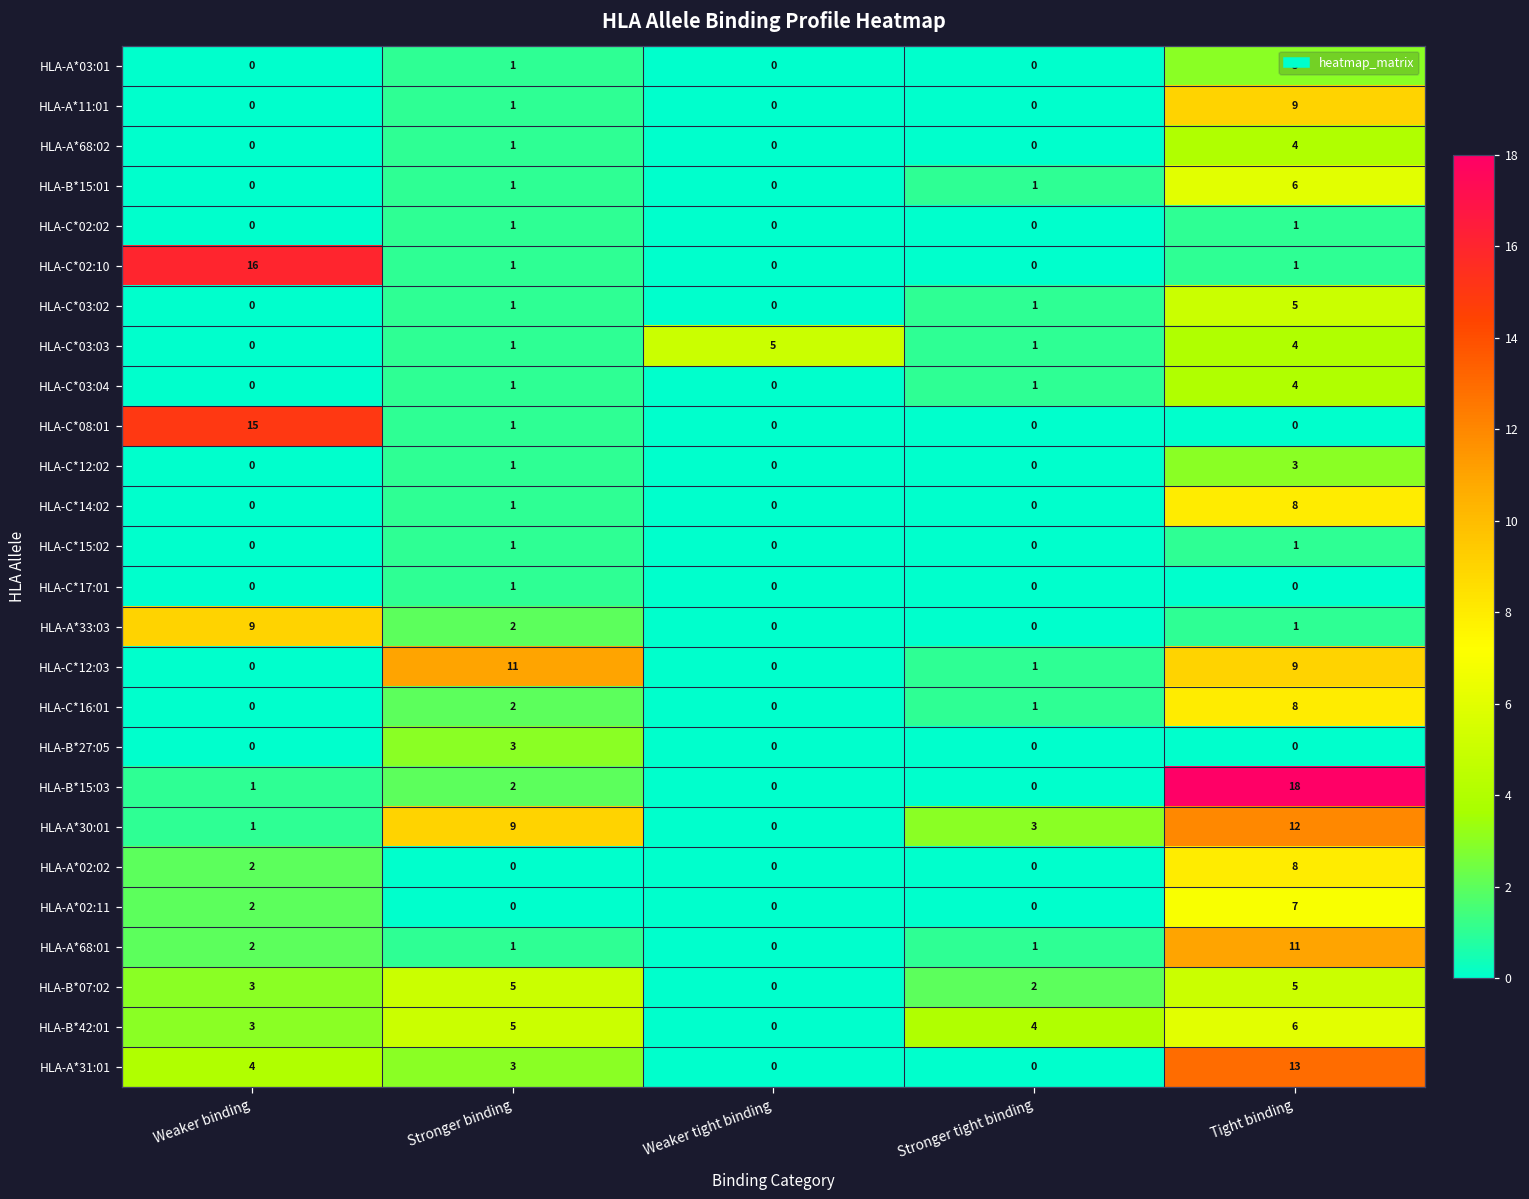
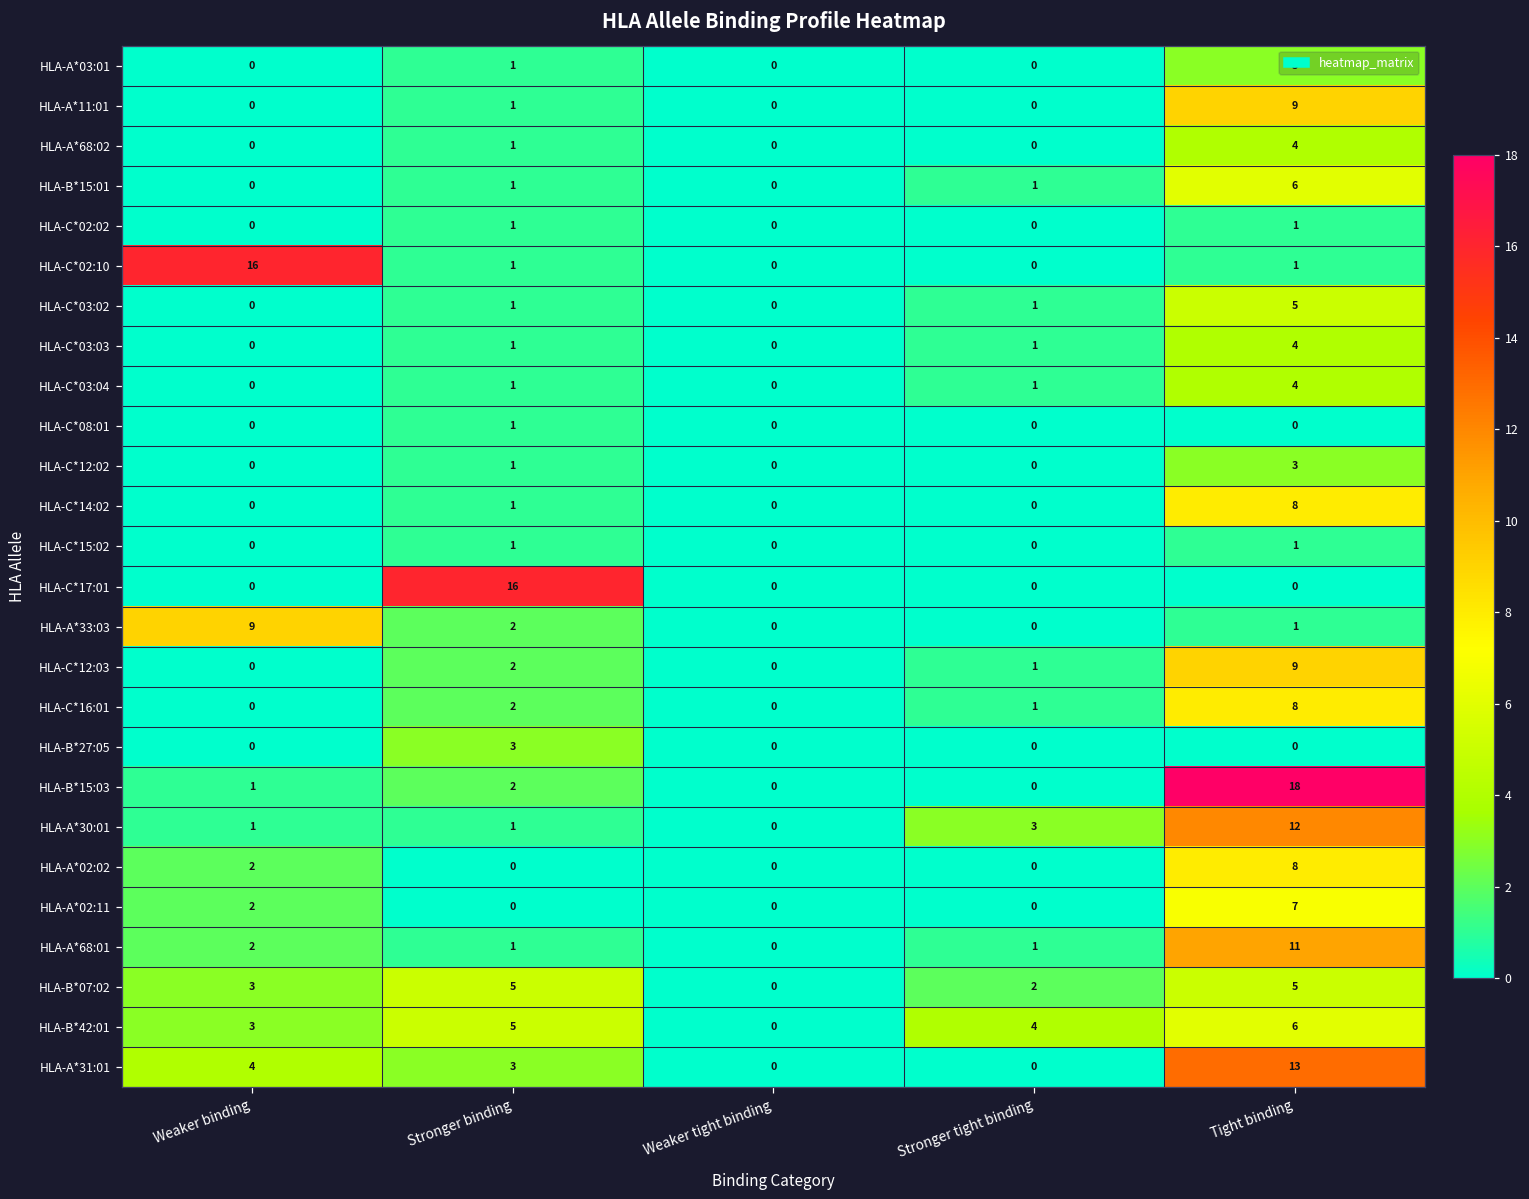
  {
    "HLA-A*03:01": {
      "Weaker binding": 0,
      "Stronger binding": 1,
      "Weaker tight binding": 0,
      "Stronger tight binding": 0
    },
    "HLA-A*11:01": {
      "Weaker binding": 0,
      "Stronger binding": 1,
      "Weaker tight binding": 0,
      "Stronger tight binding": 0,
      "Tight binding": 9
    },
    "HLA-A*68:02": {
      "Weaker binding": 0,
      "Stronger binding": 1,
      "Weaker tight binding": 0,
      "Stronger tight binding": 0,
      "Tight binding": 4
    },
    "HLA-B*15:01": {
      "Weaker binding": 0,
      "Stronger binding": 1,
      "Weaker tight binding": 0,
      "Stronger tight binding": 1,
      "Tight binding": 6
    },
    "HLA-C*02:02": {
      "Weaker binding": 0,
      "Stronger binding": 1,
      "Weaker tight binding": 0,
      "Stronger tight binding": 0,
      "Tight binding": 1
    },
    "HLA-C*02:10": {
      "Weaker binding": 16,
      "Stronger binding": 1,
      "Weaker tight binding": 0,
      "Stronger tight binding": 0,
      "Tight binding": 1
    },
    "HLA-C*03:02": {
      "Weaker binding": 0,
      "Stronger binding": 1,
      "Weaker tight binding": 0,
      "Stronger tight binding": 1,
      "Tight binding": 5
    },
    "HLA-C*03:03": {
      "Weaker binding": 0,
      "Stronger binding": 1,
-     "Weaker tight binding": 5,
+     "Weaker tight binding": 0,
      "Stronger tight binding": 1,
      "Tight binding": 4
    },
    "HLA-C*03:04": {
      "Weaker binding": 0,
      "Stronger binding": 1,
      "Weaker tight binding": 0,
      "Stronger tight binding": 1,
      "Tight binding": 4
    },
    "HLA-C*08:01": {
-     "Weaker binding": 15,
+     "Weaker binding": 0,
      "Stronger binding": 1,
      "Weaker tight binding": 0,
      "Stronger tight binding": 0,
      "Tight binding": 0
    },
    "HLA-C*12:02": {
      "Weaker binding": 0,
      "Stronger binding": 1,
      "Weaker tight binding": 0,
      "Stronger tight binding": 0,
      "Tight binding": 3
    },
    "HLA-C*14:02": {
      "Weaker binding": 0,
      "Stronger binding": 1,
      "Weaker tight binding": 0,
      "Stronger tight binding": 0,
      "Tight binding": 8
    },
    "HLA-C*15:02": {
      "Weaker binding": 0,
      "Stronger binding": 1,
      "Weaker tight binding": 0,
      "Stronger tight binding": 0,
      "Tight binding": 1
    },
    "HLA-C*17:01": {
      "Weaker binding": 0,
-     "Stronger binding": 1,
+     "Stronger binding": 16,
      "Weaker tight binding": 0,
      "Stronger tight binding": 0,
      "Tight binding": 0
    },
    "HLA-A*33:03": {
      "Weaker binding": 9,
      "Stronger binding": 2,
      "Weaker tight binding": 0,
      "Stronger tight binding": 0,
      "Tight binding": 1
    },
    "HLA-C*12:03": {
      "Weaker binding": 0,
-     "Stronger binding": 11,
+     "Stronger binding": 2,
      "Weaker tight binding": 0,
      "Stronger tight binding": 1,
      "Tight binding": 9
    },
    "HLA-C*16:01": {
      "Weaker binding": 0,
      "Stronger binding": 2,
      "Weaker tight binding": 0,
      "Stronger tight binding": 1,
      "Tight binding": 8
    },
    "HLA-B*27:05": {
      "Weaker binding": 0,
      "Stronger binding": 3,
      "Weaker tight binding": 0,
      "Stronger tight binding": 0,
      "Tight binding": 0
    },
    "HLA-B*15:03": {
      "Weaker binding": 1,
      "Stronger binding": 2,
      "Weaker tight binding": 0,
      "Stronger tight binding": 0,
      "Tight binding": 18
    },
    "HLA-A*30:01": {
      "Weaker binding": 1,
-     "Stronger binding": 9,
+     "Stronger binding": 1,
      "Weaker tight binding": 0,
      "Stronger tight binding": 3,
      "Tight binding": 12
    },
    "HLA-A*02:02": {
      "Weaker binding": 2,
      "Stronger binding": 0,
      "Weaker tight binding": 0,
      "Stronger tight binding": 0,
      "Tight binding": 8
    },
    "HLA-A*02:11": {
      "Weaker binding": 2,
      "Stronger binding": 0,
      "Weaker tight binding": 0,
      "Stronger tight binding": 0,
      "Tight binding": 7
    },
    "HLA-A*68:01": {
      "Weaker binding": 2,
      "Stronger binding": 1,
      "Weaker tight binding": 0,
      "Stronger tight binding": 1,
      "Tight binding": 11
    },
    "HLA-B*07:02": {
      "Weaker binding": 3,
      "Stronger binding": 5,
      "Weaker tight binding": 0,
      "Stronger tight binding": 2,
      "Tight binding": 5
    },
    "HLA-B*42:01": {
      "Weaker binding": 3,
      "Stronger binding": 5,
      "Weaker tight binding": 0,
      "Stronger tight binding": 4,
      "Tight binding": 6
    },
    "HLA-A*31:01": {
      "Weaker binding": 4,
      "Stronger binding": 3,
      "Weaker tight binding": 0,
      "Stronger tight binding": 0,
      "Tight binding": 13
    }
  }
